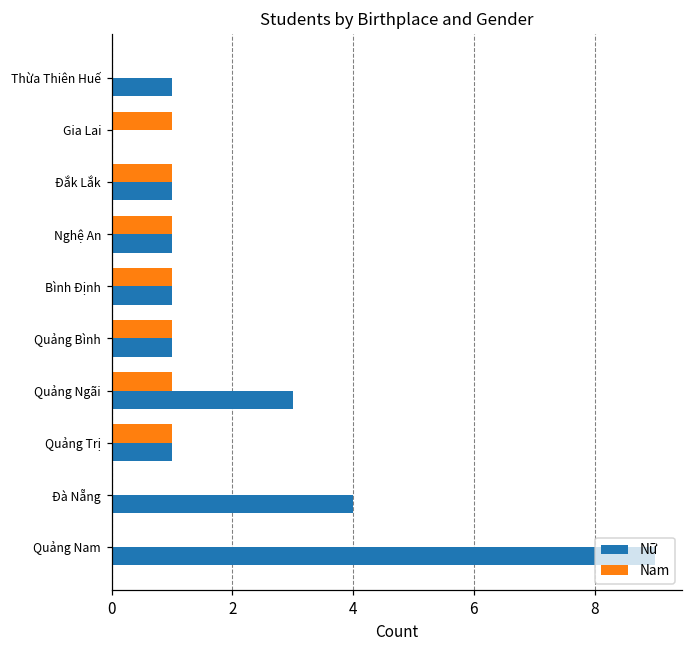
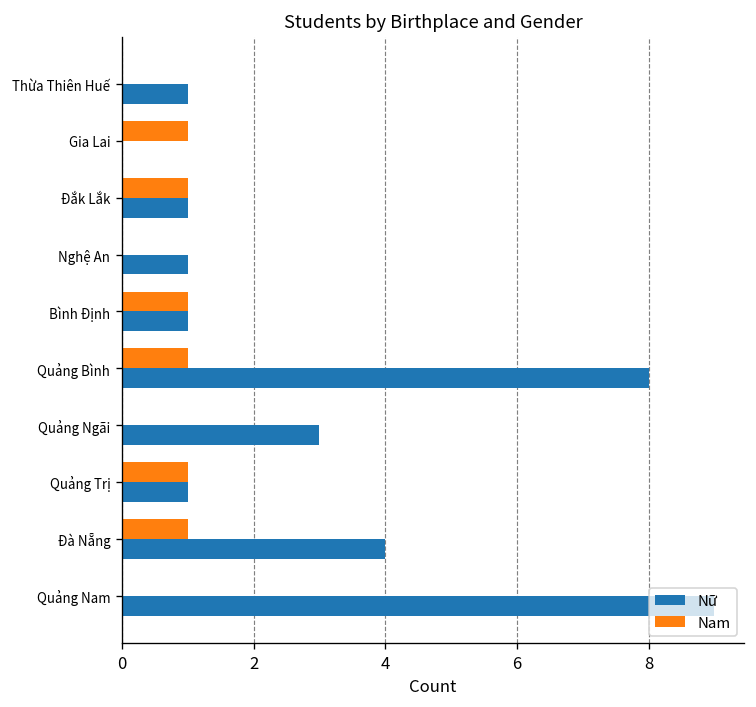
  {
    "Nữ": {
      "Thừa Thiên Huế": 1,
      "Gia Lai": 0,
      "Đắk Lắk": 1,
      "Nghệ An": 1,
      "Bình Định": 1,
-     "Quảng Bình": 1,
+     "Quảng Bình": 8,
      "Quảng Ngãi": 3,
      "Quảng Trị": 1,
      "Đà Nẵng": 4
    },
    "Nam": {
      "Thừa Thiên Huế": 0,
      "Gia Lai": 1,
      "Đắk Lắk": 1,
-     "Nghệ An": 1,
+     "Nghệ An": 0,
      "Bình Định": 1,
      "Quảng Bình": 1,
-     "Quảng Ngãi": 1,
+     "Quảng Ngãi": 0,
      "Quảng Trị": 1,
-     "Đà Nẵng": 0,
+     "Đà Nẵng": 1,
      "Quảng Nam": 0
    }
  }
